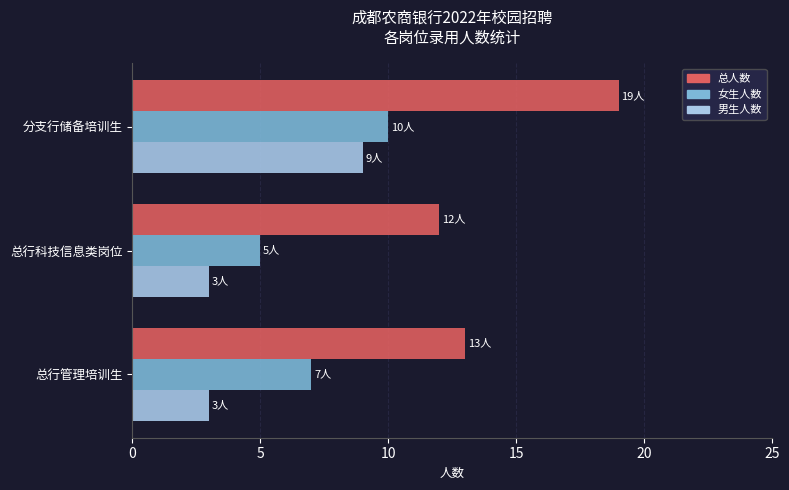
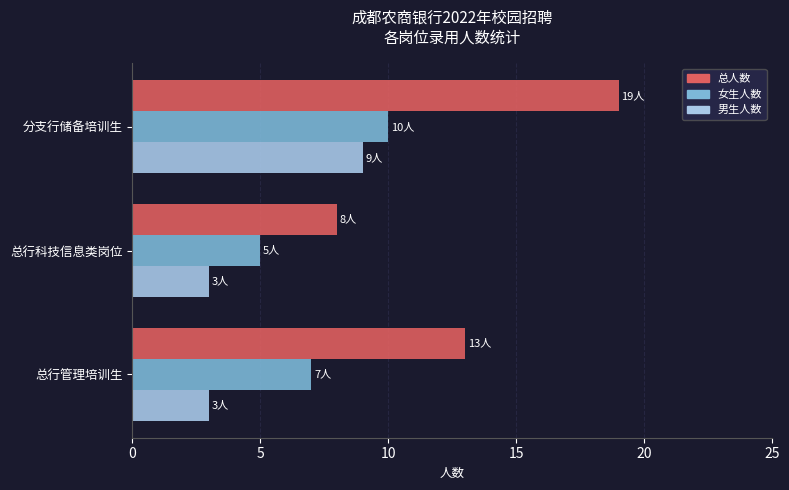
  {
    "总人数": {
      "分支行储备培训生": "19人",
-     "总行科技信息类岗位": "12人",
+     "总行科技信息类岗位": "8人",
      "总行管理培训生": "13人"
    }
  }
